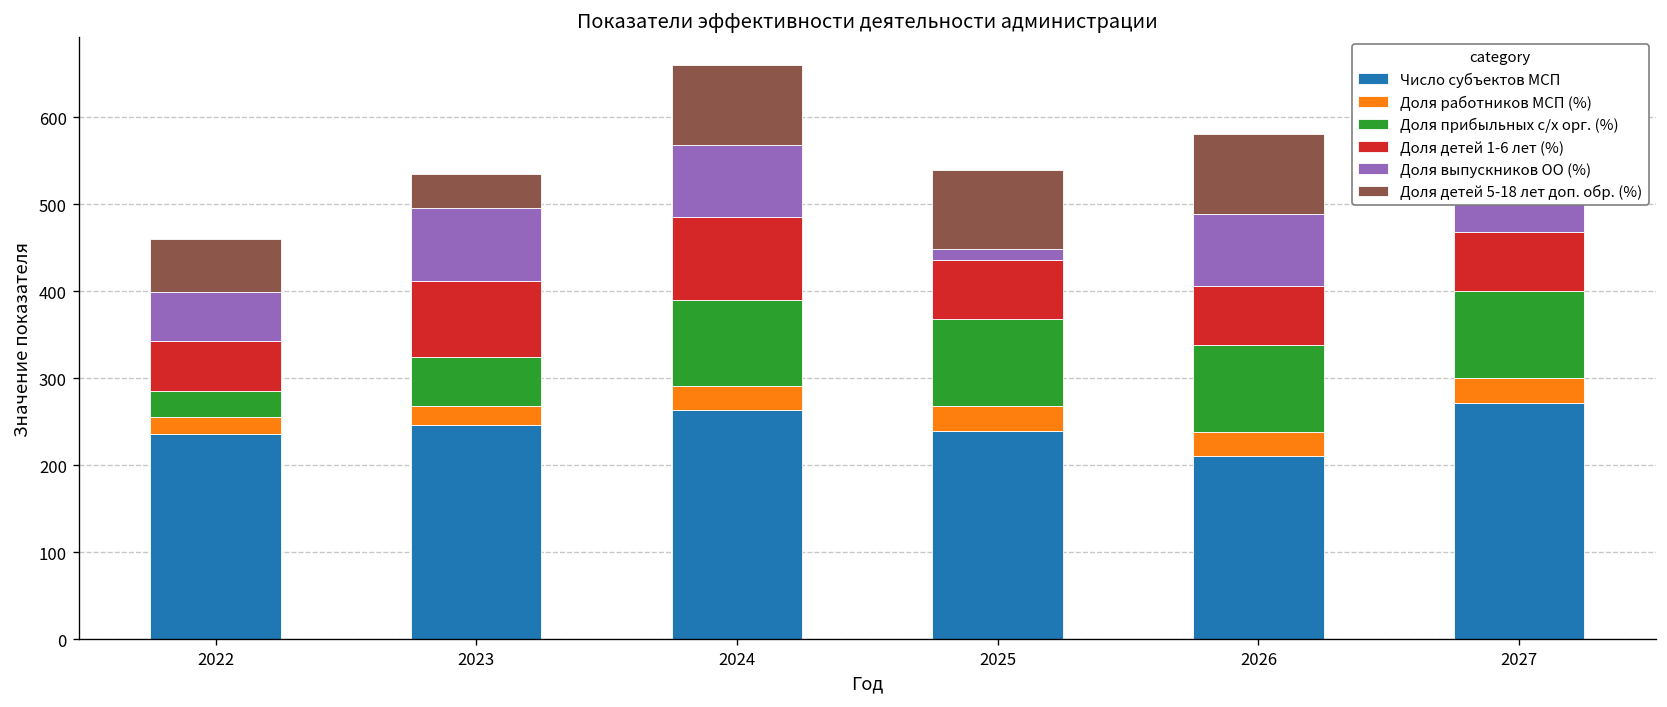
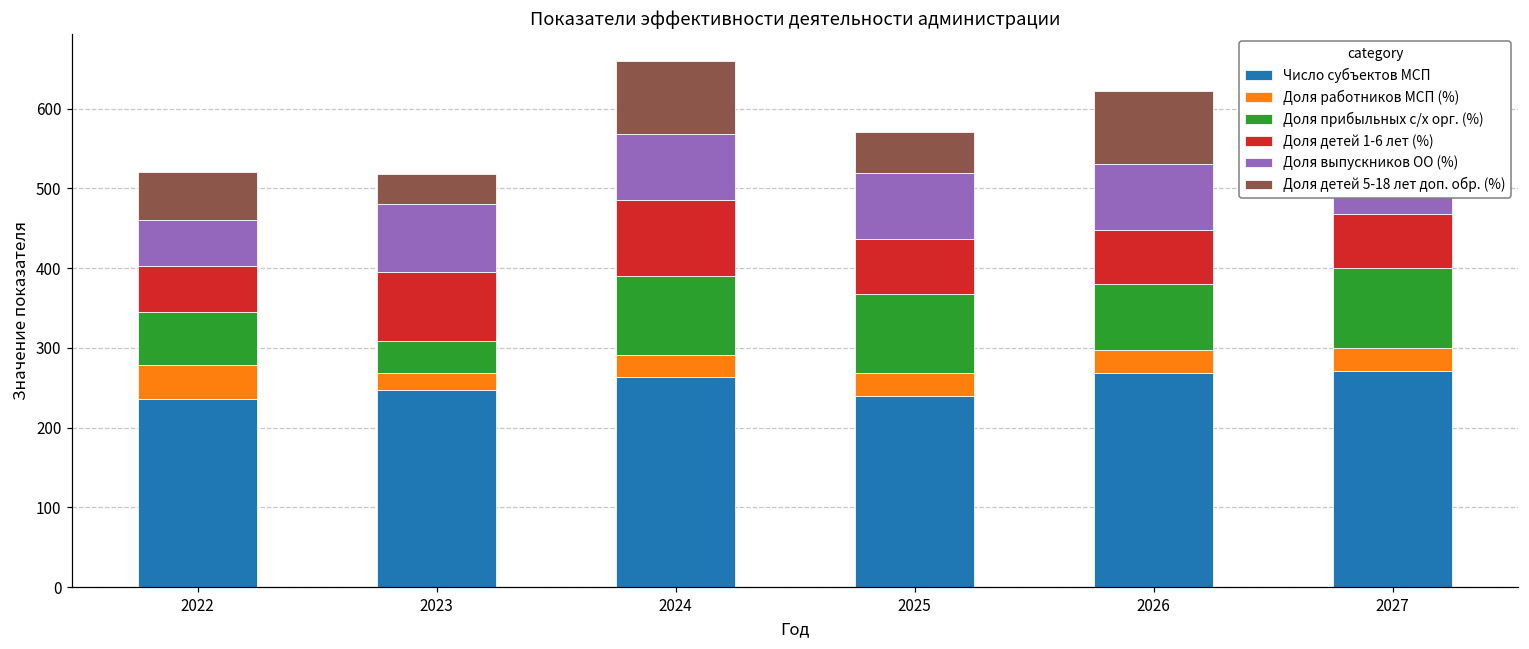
  {
    "Число субъектов МСП": {
      "2022": 240,
      "2023": 250,
      "2024": 260,
      "2025": 240,
-     "2026": 210,
+     "2026": 270,
      "2027": 270
    },
    "Доля работников МСП (%)": {
-     "2022": 20,
+     "2022": 40,
      "2023": 20,
      "2024": 30,
      "2025": 30,
      "2026": 30,
      "2027": 30
    },
    "Доля прибыльных с/х орг. (%)": {
-     "2022": 30,
-     "2023": 60,
+     "2022": 70,
+     "2023": 40,
      "2024": 100,
      "2025": 100,
-     "2026": 100,
+     "2026": 80,
      "2027": 100
    },
    "Доля детей 1-6 лет (%)": {
      "2022": 60,
      "2023": 90,
      "2024": 100,
      "2025": 70,
      "2026": 70,
      "2027": 70
    },
    "Доля выпускников ОО (%)": {
      "2022": 60,
      "2023": 80,
      "2024": 80,
-     "2025": 10,
+     "2025": 80,
      "2026": 80
    },
    "Доля детей 5-18 лет доп. обр. (%)": {
      "2022": 60,
      "2023": 40,
      "2024": 90,
-     "2025": 90,
+     "2025": 50,
      "2026": 90
    }
  }
